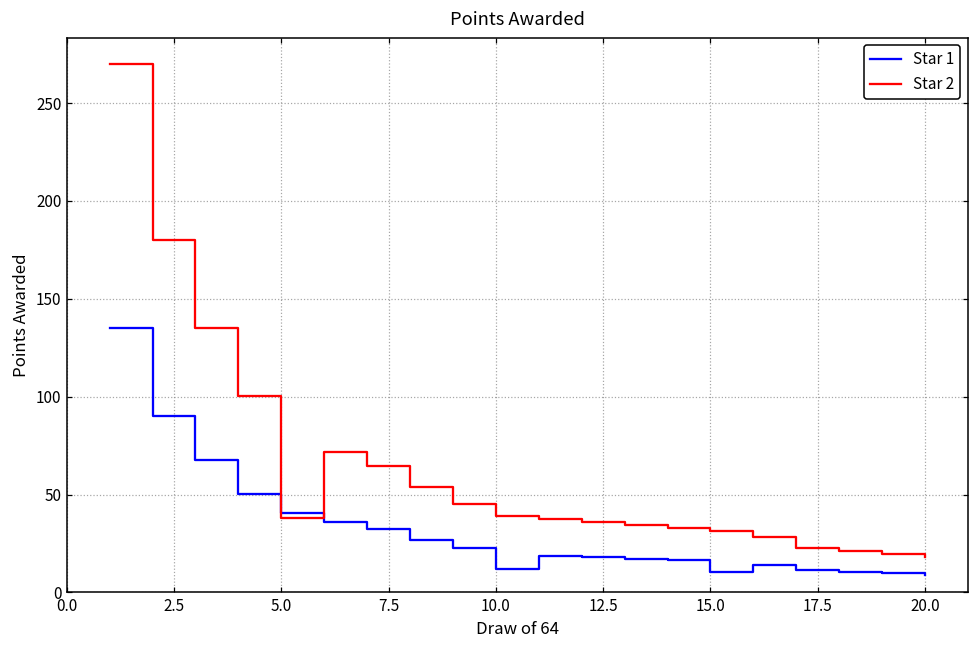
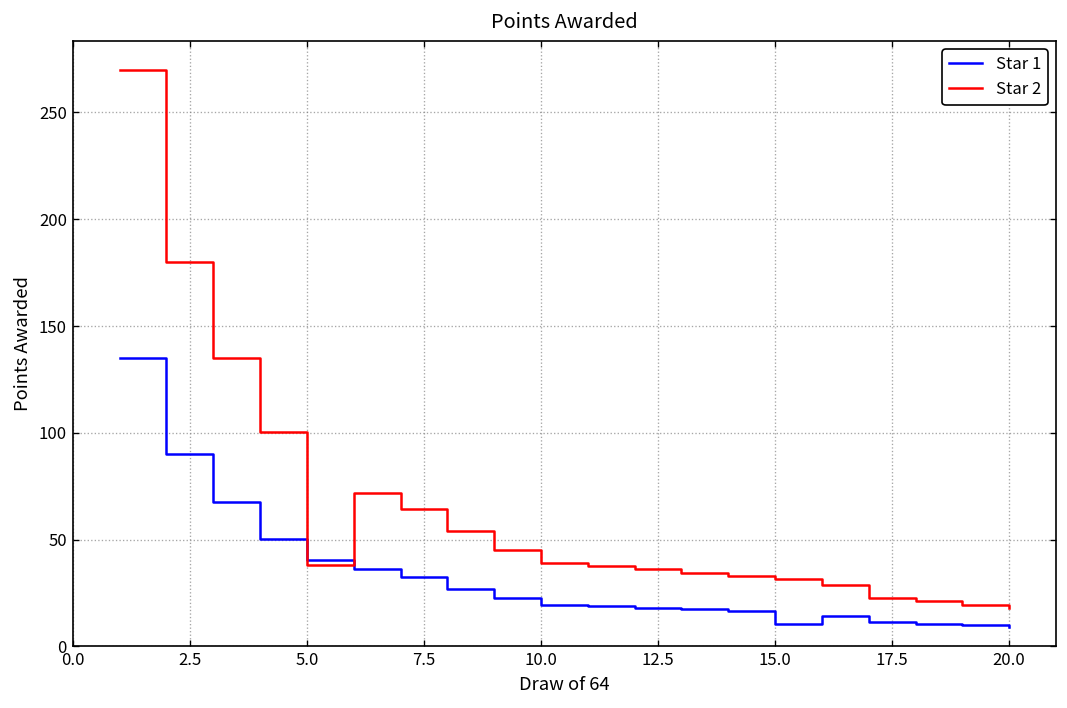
  {
    "Star 1": {
      "5.0": 41,
-     "10.0": 12,
+     "10.0": 20,
      "15.0": 11,
      "20.0": 9
    },
    "Star 2": {
      "5.0": 38,
      "10.0": 39,
      "15.0": 32,
      "20.0": 18
    }
  }
